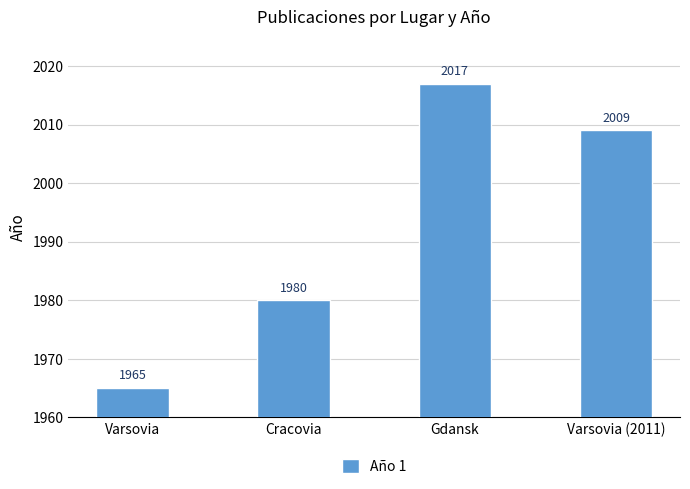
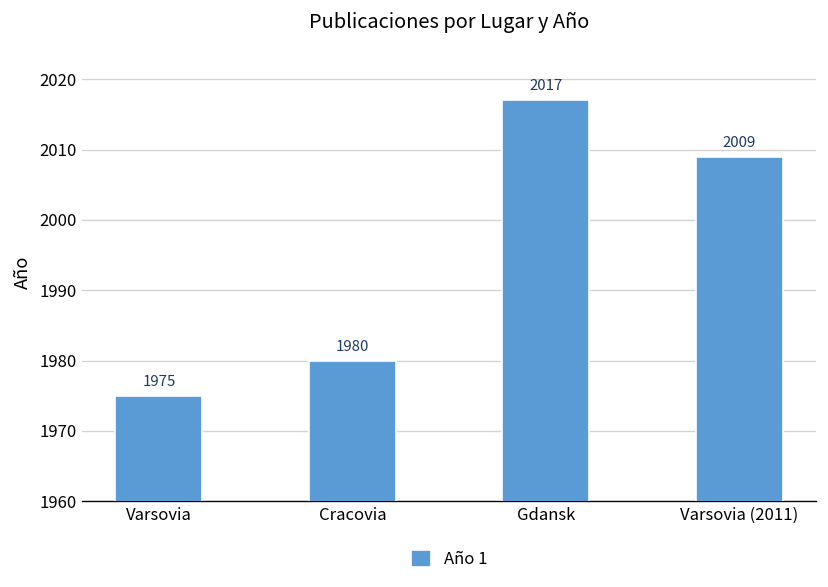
  {
-   "Varsovia": 1965,
+   "Varsovia": 1975,
    "Cracovia": 1980,
    "Gdansk": 2017,
    "Varsovia (2011)": 2009
  }
